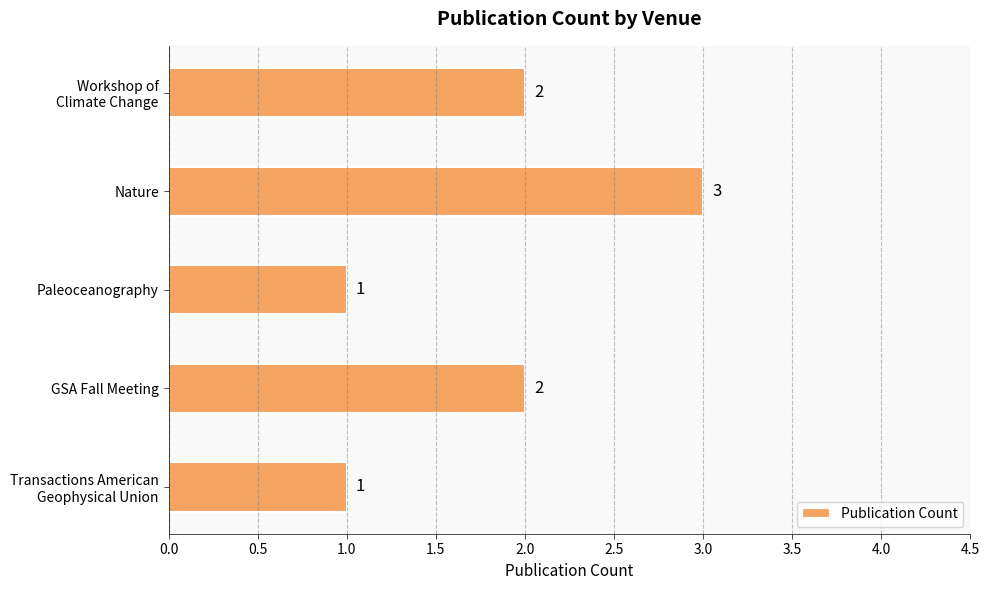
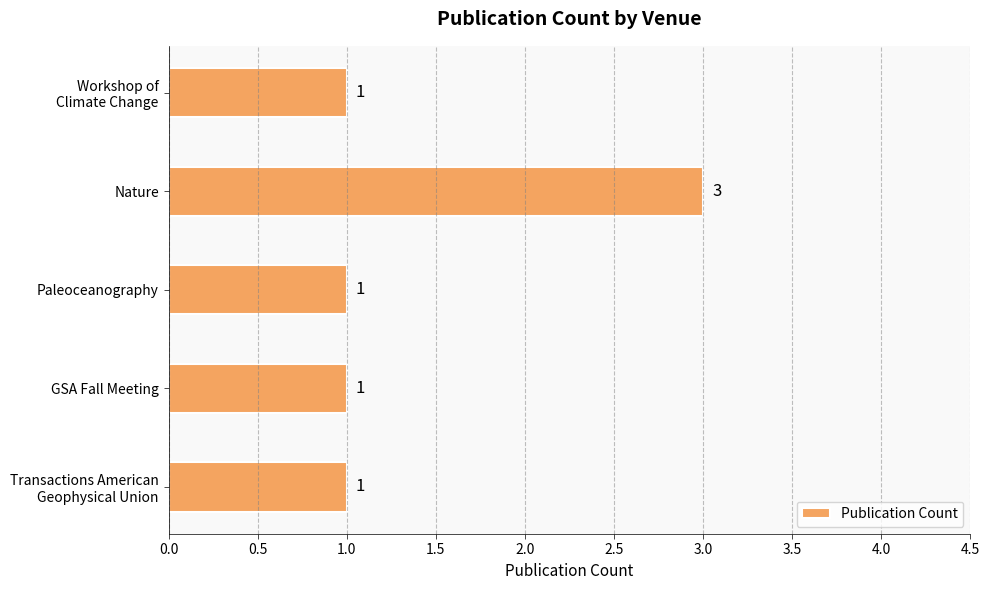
  {
-   "Workshop of Climate Change": 2,
+   "Workshop of Climate Change": 1,
    "Nature": 3,
    "Paleoceanography": 1,
-   "GSA Fall Meeting": 2,
+   "GSA Fall Meeting": 1,
    "Transactions American Geophysical Union": 1
  }
